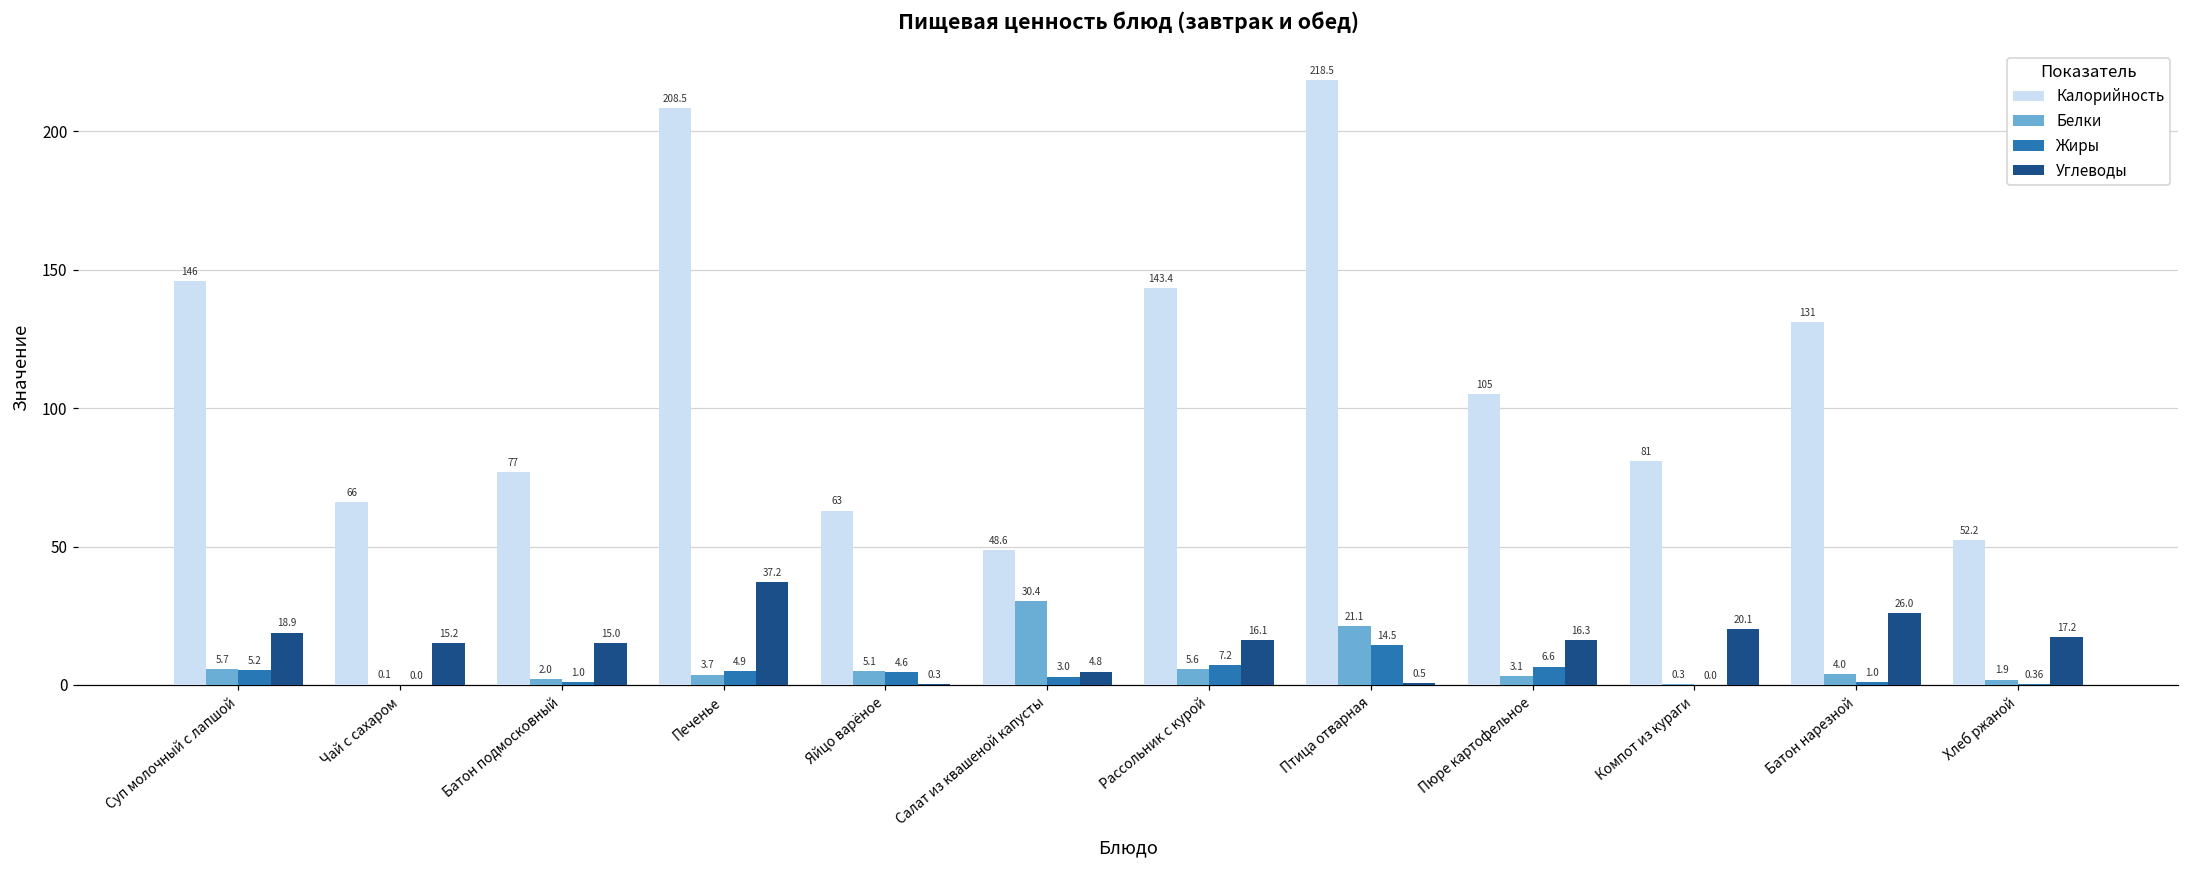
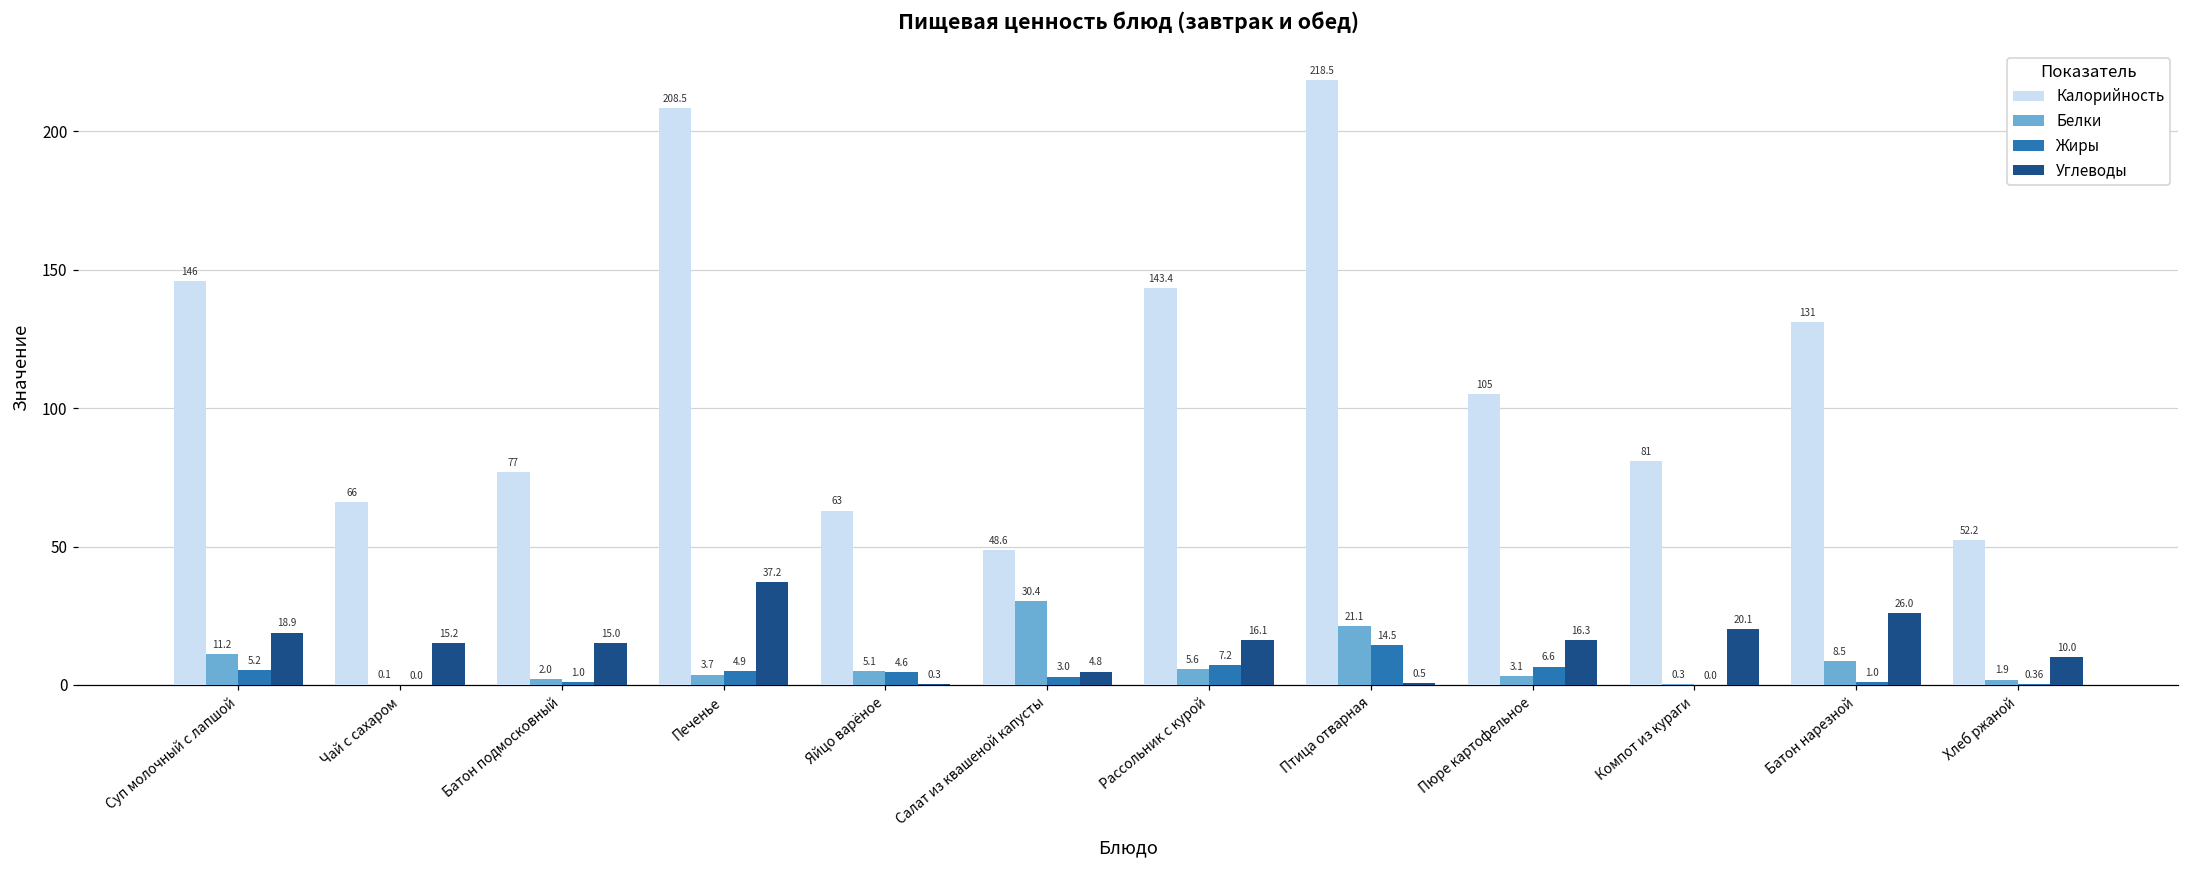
  {
    "Калорийность": {
      "Суп молочный с лапшой": 146,
      "Чай с сахаром": 66,
      "Батон подмосковный": 77,
      "Печенье": 208.5,
      "Яйцо варёное": 63,
      "Салат из квашеной капусты": 48.6,
      "Рассольник с курой": 143.4,
      "Птица отварная": 218.5,
      "Пюре картофельное": 105,
      "Компот из кураги": 81,
      "Батон нарезной": 131,
      "Хлеб ржаной": 52.2
    },
    "Белки": {
-     "Суп молочный с лапшой": 5.7,
+     "Суп молочный с лапшой": 11.2,
      "Чай с сахаром": 0.1,
      "Батон подмосковный": 2.0,
      "Печенье": 3.7,
      "Яйцо варёное": 5.1,
      "Салат из квашеной капусты": 30.4,
      "Рассольник с курой": 5.6,
      "Птица отварная": 21.1,
      "Пюре картофельное": 3.1,
      "Компот из кураги": 0.3,
-     "Батон нарезной": 4.0,
+     "Батон нарезной": 8.5,
      "Хлеб ржаной": 1.9
    },
    "Жиры": {
      "Суп молочный с лапшой": 5.2,
      "Чай с сахаром": 0.0,
      "Батон подмосковный": 1.0,
      "Печенье": 4.9,
      "Яйцо варёное": 4.6,
      "Салат из квашеной капусты": 3.0,
      "Рассольник с курой": 7.2,
      "Птица отварная": 14.5,
      "Пюре картофельное": 6.6,
      "Компот из кураги": 0.0,
      "Батон нарезной": 1.0,
      "Хлеб ржаной": 0.36
    },
    "Углеводы": {
      "Суп молочный с лапшой": 18.9,
      "Чай с сахаром": 15.2,
      "Батон подмосковный": 15.0,
      "Печенье": 37.2,
      "Яйцо варёное": 0.3,
      "Салат из квашеной капусты": 4.8,
      "Рассольник с курой": 16.1,
      "Птица отварная": 0.5,
      "Пюре картофельное": 16.3,
      "Компот из кураги": 20.1,
      "Батон нарезной": 26.0,
-     "Хлеб ржаной": 17.2
+     "Хлеб ржаной": 10.0
    }
  }
